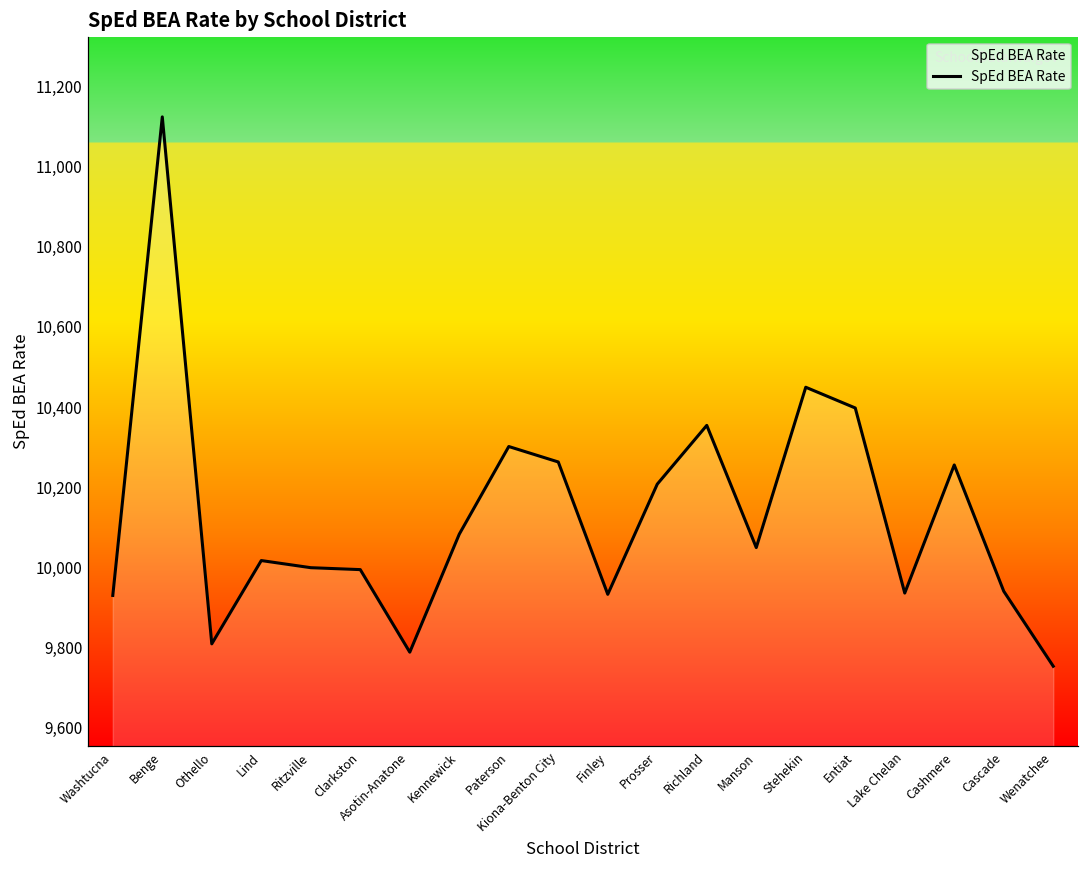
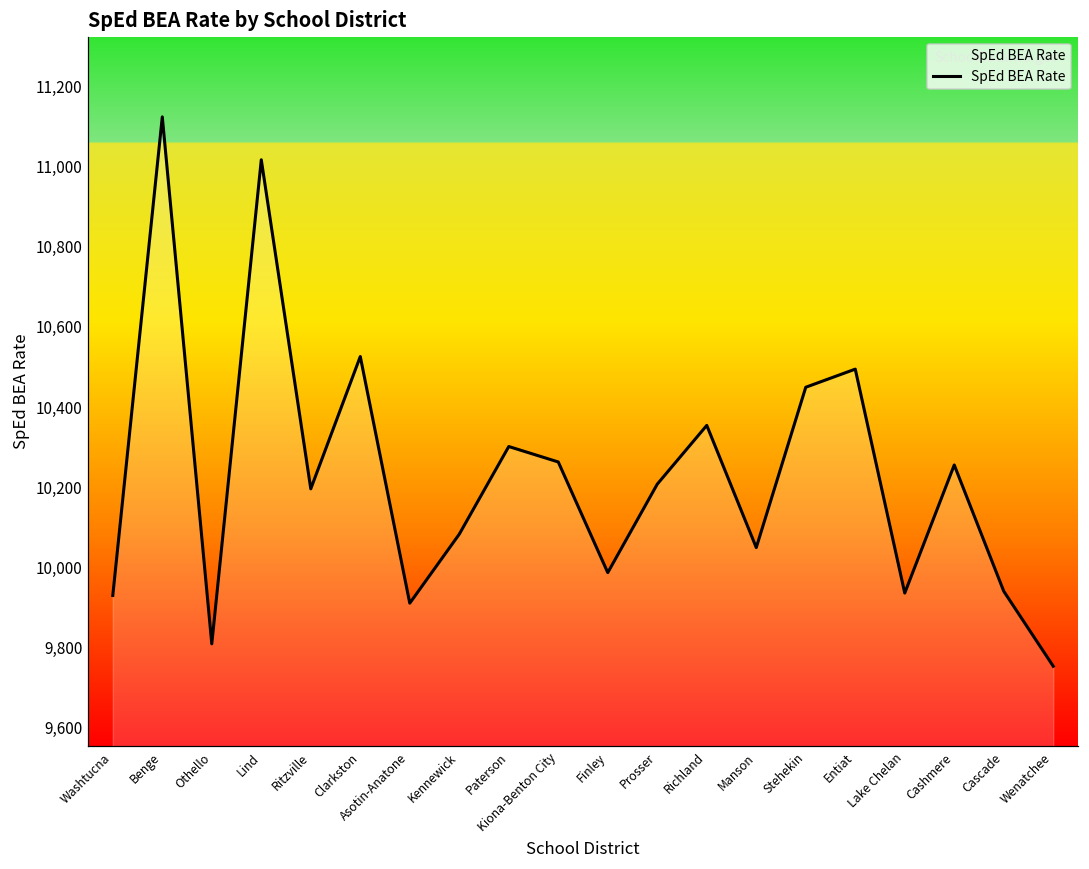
  {
    "Washtucna": "9,930",
    "Benge": "11,120",
    "Othello": "9,810",
-   "Lind": "10,020",
-   "Ritzville": "10,000",
-   "Clarkston": "9,990",
-   "Asotin-Anatone": "9,790",
+   "Lind": "11,020",
+   "Ritzville": "10,200",
+   "Clarkston": "10,530",
+   "Asotin-Anatone": "9,910",
    "Kennewick": "10,080",
    "Paterson": "10,300",
    "Kiona-Benton City": "10,260",
-   "Finley": "9,930",
+   "Finley": "9,990",
    "Prosser": "10,210",
    "Richland": "10,350",
    "Manson": "10,050",
    "Stehekin": "10,450",
-   "Entiat": "10,400",
+   "Entiat": "10,490",
    "Lake Chelan": "9,940",
    "Cashmere": "10,260",
    "Cascade": "9,940",
    "Wenatchee": "9,750"
  }
